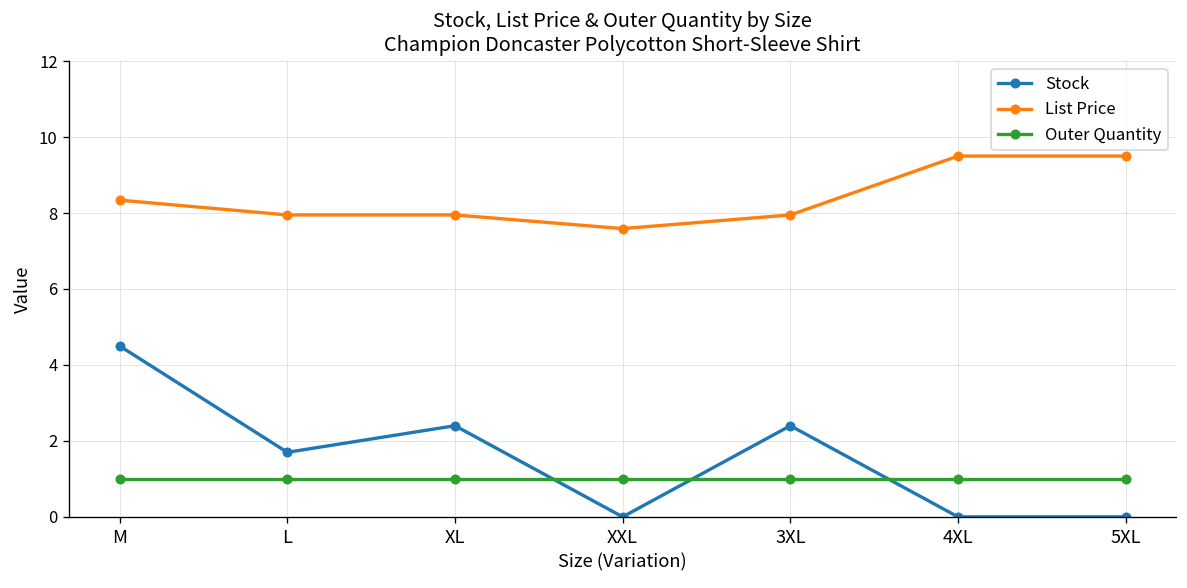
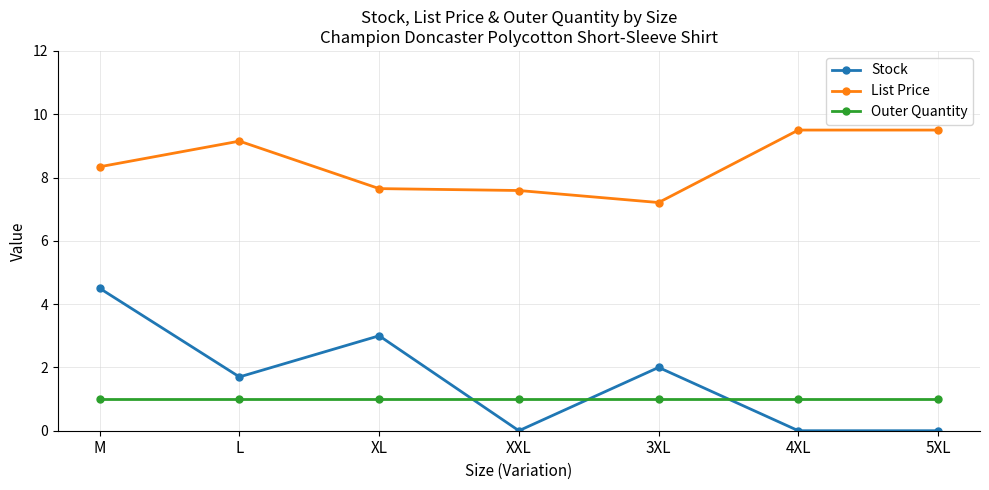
  {
    "Stock": {
      "M": 4.5,
      "L": 1.7,
-     "XL": 2.4,
+     "XL": 3.0,
      "XXL": 0.0,
-     "3XL": 2.4,
+     "3XL": 2.0,
      "4XL": 0.0,
      "5XL": 0.0
    },
    "List Price": {
      "M": 8.3,
-     "L": 8.0,
-     "XL": 8.0,
+     "L": 9.2,
+     "XL": 7.7,
      "XXL": 7.6,
-     "3XL": 8.0,
+     "3XL": 7.2,
      "4XL": 9.5,
      "5XL": 9.5
    },
    "Outer Quantity": {
      "M": 1.0,
      "L": 1.0,
      "XL": 1.0,
      "XXL": 1.0,
      "3XL": 1.0,
      "4XL": 1.0,
      "5XL": 1.0
    }
  }
